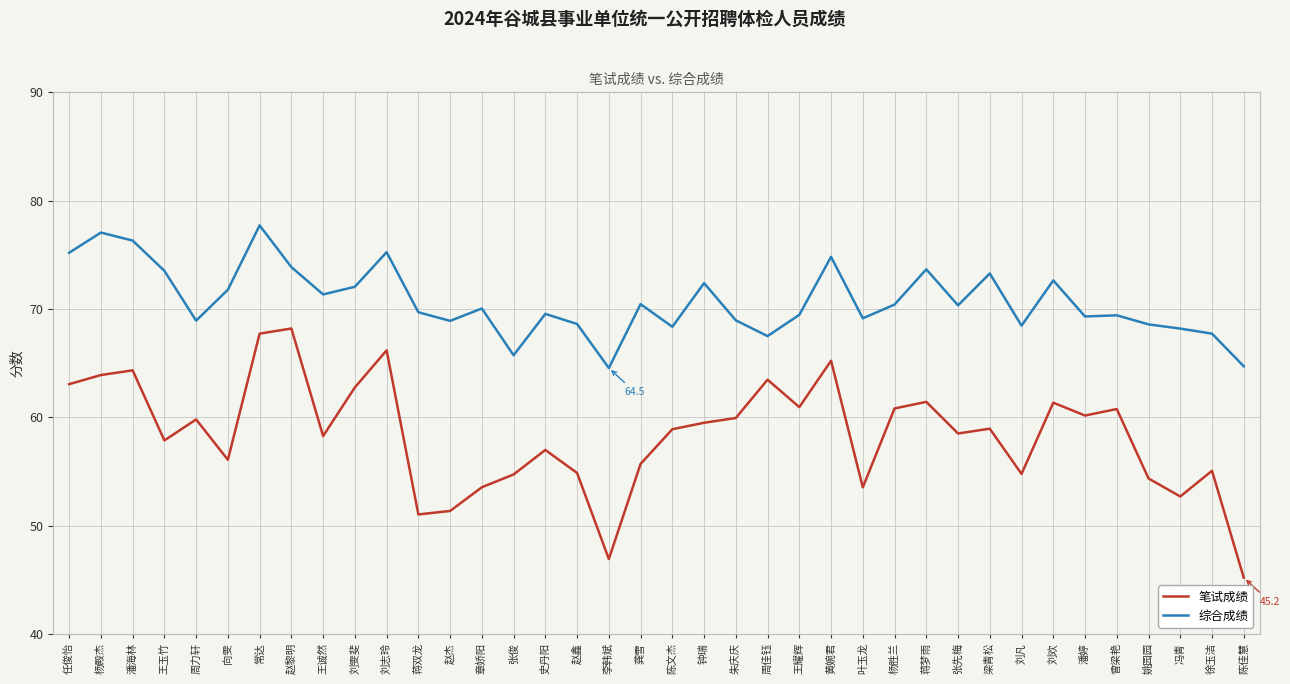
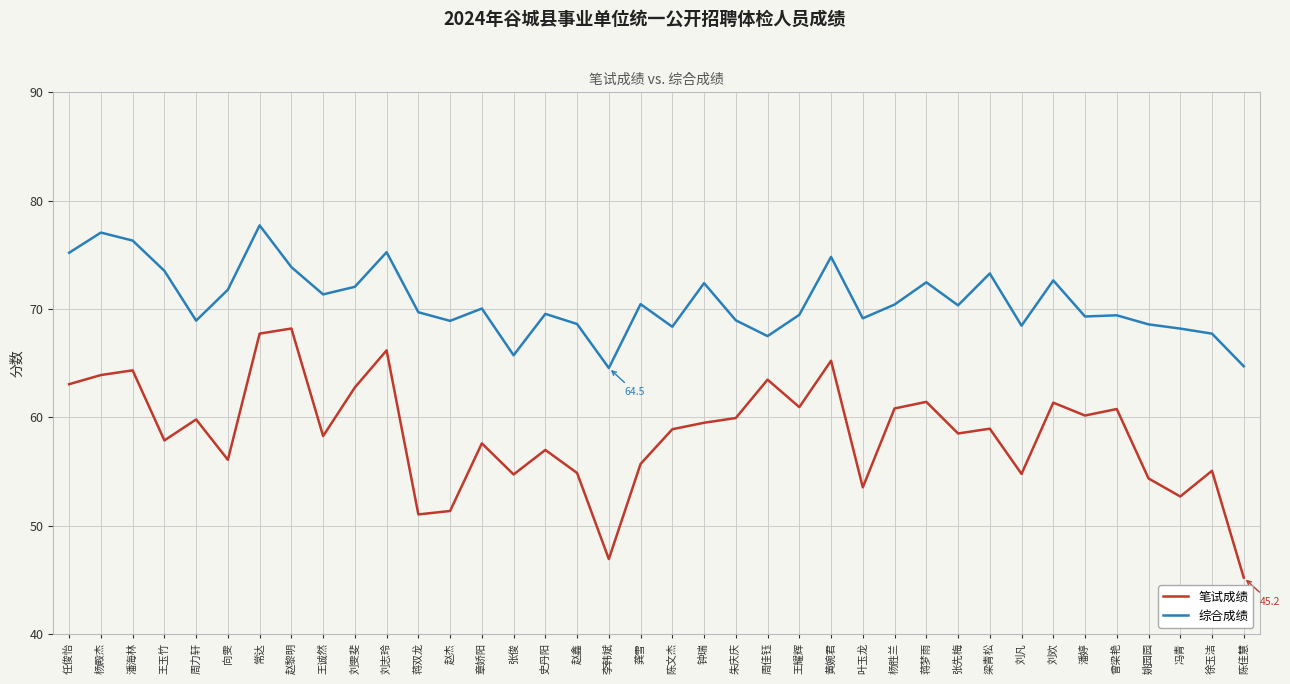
  {
    "笔试成绩": {
      "任俊怡": 63.1,
      "杨殿杰": 63.9,
      "潘海林": 64.3,
      "王玉竹": 57.9,
      "周力轩": 59.8,
      "向雯": 56.1,
      "常达": 67.7,
      "赵黎明": 68.2,
      "王诚然": 58.3,
      "刘雯斐": 62.8,
      "刘志玲": 66.2,
      "蒋双龙": 51.0,
      "赵杰": 51.3,
-     "章娇阳": 53.5,
+     "章娇阳": 57.6,
      "张俊": 54.7,
      "史丹阳": 57.0,
      "赵鑫": 54.9,
      "李韩斌": 46.9,
      "龚雪": 55.7,
      "陈文杰": 58.9,
      "钟瑞": 59.5,
      "朱庆庆": 59.9,
      "周佳钰": 63.5,
      "王耀辉": 60.9,
      "黄婉君": 65.2,
      "叶玉龙": 53.5,
      "杨胜兰": 60.8,
      "蒋梦雨": 61.4,
      "张先梅": 58.5,
      "梁青松": 58.9,
      "刘凡": 54.8,
      "刘欢": 61.3,
      "潘婷": 60.2,
      "曾梁艳": 60.8,
      "姚园园": 54.4,
      "冯青": 52.7,
      "徐玉洁": 55.1
    },
    "综合成绩": {
      "任俊怡": 75.2,
      "杨殿杰": 77.1,
      "潘海林": 76.3,
      "王玉竹": 73.5,
      "周力轩": 68.9,
      "向雯": 71.8,
      "常达": 77.7,
      "赵黎明": 73.9,
      "王诚然": 71.3,
      "刘雯斐": 72.0,
      "刘志玲": 75.2,
      "蒋双龙": 69.7,
      "赵杰": 68.9,
      "章娇阳": 70.0,
      "张俊": 65.7,
      "史丹阳": 69.5,
      "赵鑫": 68.6,
      "龚雪": 70.4,
      "陈文杰": 68.4,
      "钟瑞": 72.4,
      "朱庆庆": 68.9,
      "周佳钰": 67.5,
      "王耀辉": 69.5,
      "黄婉君": 74.8,
      "叶玉龙": 69.1,
      "杨胜兰": 70.4,
-     "蒋梦雨": 73.7,
+     "蒋梦雨": 72.5,
      "张先梅": 70.3,
      "梁青松": 73.3,
      "刘凡": 68.5,
      "刘欢": 72.6,
      "潘婷": 69.3,
      "曾梁艳": 69.4,
      "姚园园": 68.6,
      "冯青": 68.2,
      "徐玉洁": 67.7,
      "陈佳慧": 64.7
    }
  }
